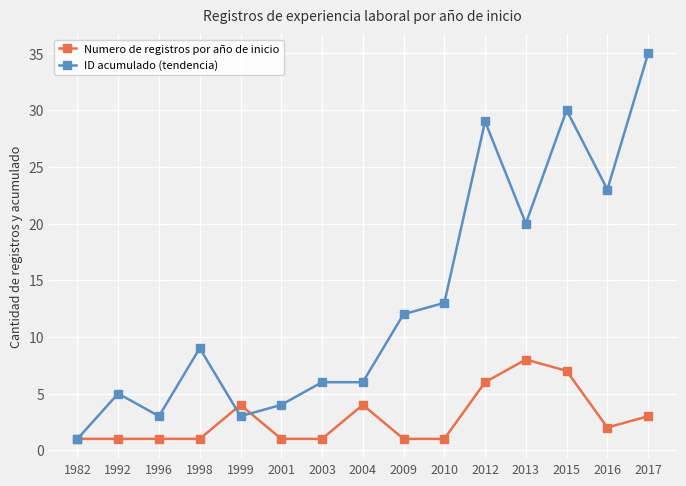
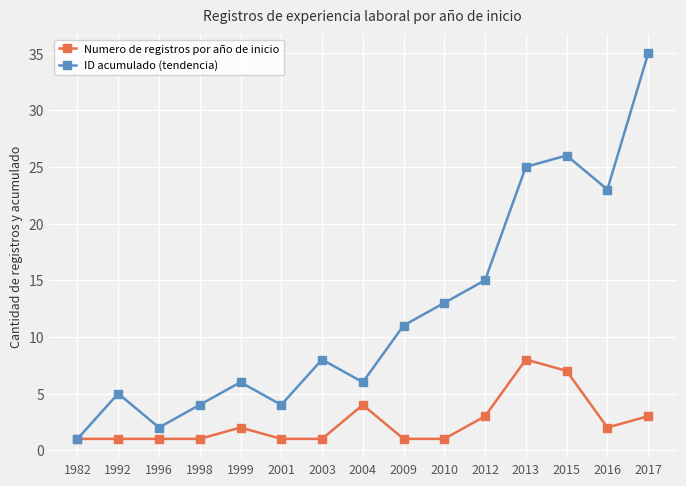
  {
    "Numero de registros por año de inicio": {
      "1992": 1,
      "1996": 1,
      "1998": 1,
-     "1999": 4,
+     "1999": 2,
      "2001": 1,
      "2003": 1,
      "2004": 4,
      "2009": 1,
      "2010": 1,
-     "2012": 6,
+     "2012": 3,
      "2013": 8,
      "2015": 7,
      "2016": 2,
      "2017": 3
    },
    "ID acumulado (tendencia)": {
      "1992": 5,
-     "1996": 3,
-     "1998": 9,
-     "1999": 3,
+     "1996": 2,
+     "1998": 4,
+     "1999": 6,
      "2001": 4,
-     "2003": 6,
+     "2003": 8,
      "2004": 6,
-     "2009": 12,
+     "2009": 11,
      "2010": 13,
-     "2012": 29,
-     "2013": 20,
-     "2015": 30,
+     "2012": 15,
+     "2013": 25,
+     "2015": 26,
      "2016": 23,
      "2017": 35
    }
  }
